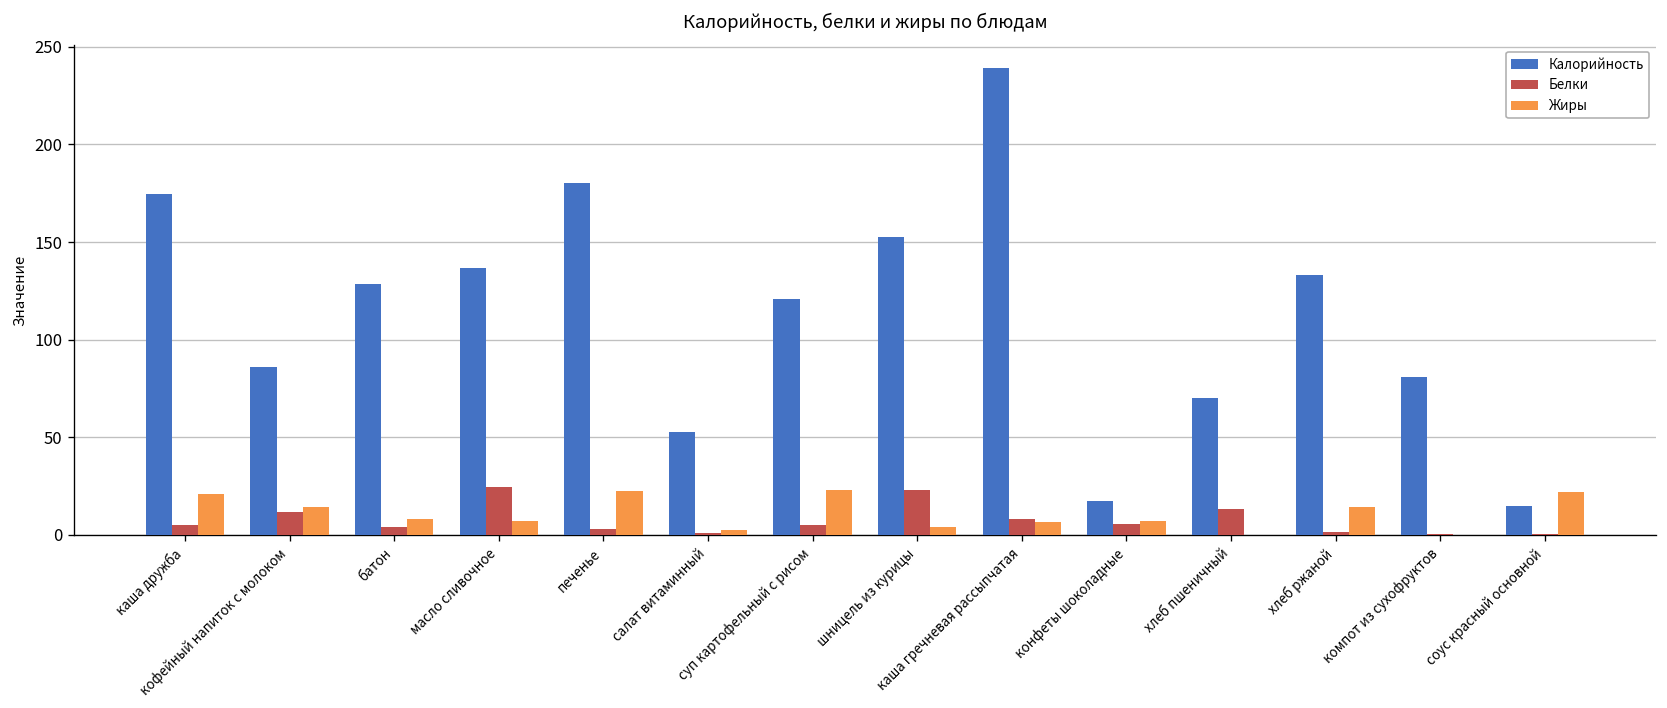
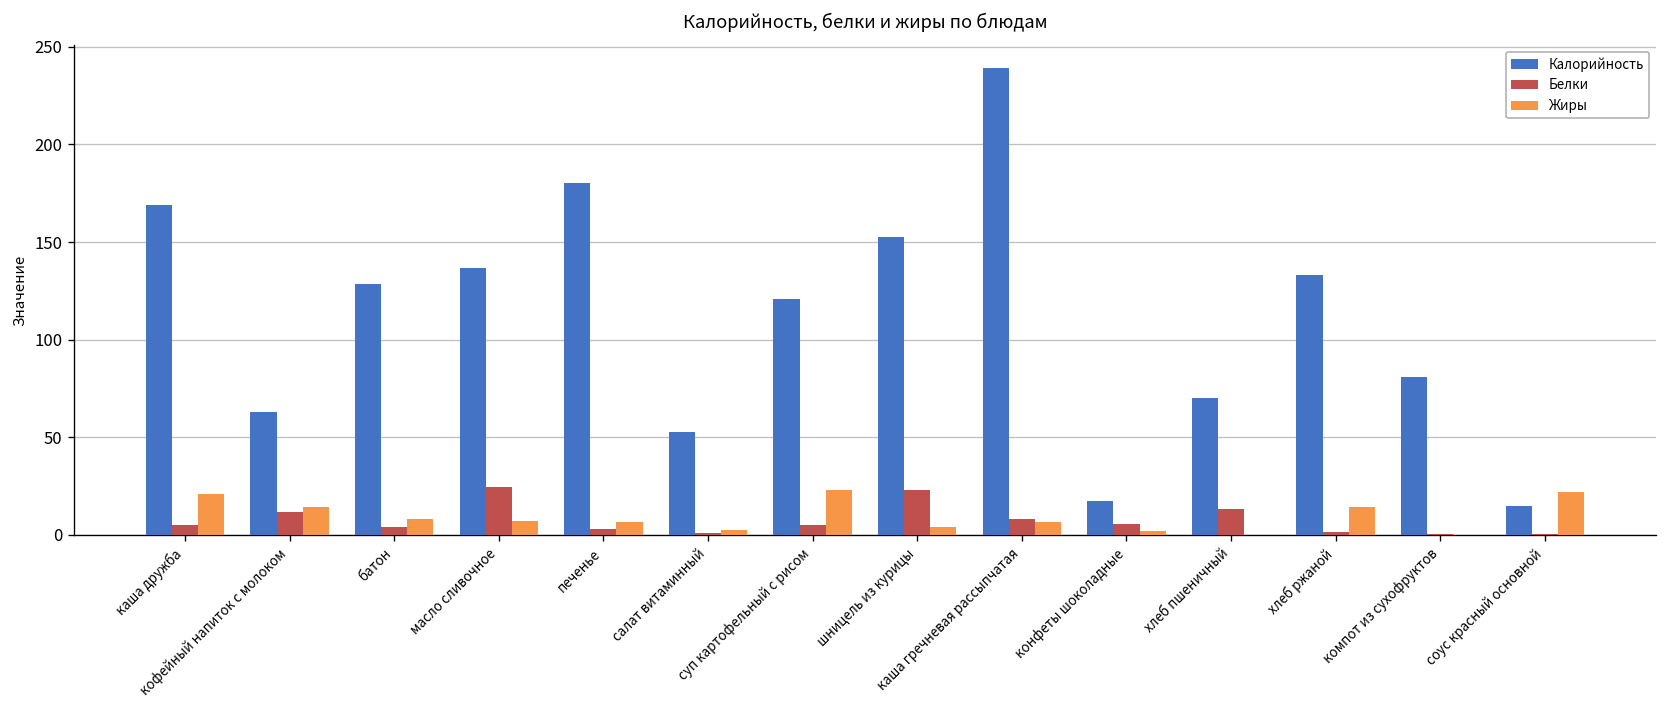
  {
    "Калорийность": {
-     "каша дружба": 175,
-     "кофейный напиток с молоком": 86,
+     "каша дружба": 169,
+     "кофейный напиток с молоком": 63,
      "батон": 129,
      "масло сливочное": 137,
      "печенье": 180,
      "салат витаминный": 53,
      "суп картофельный с рисом": 121,
      "шницель из курицы": 153,
      "каша гречневая рассыпчатая": 239,
      "конфеты шоколадные": 17,
      "хлеб пшеничный": 70,
      "хлеб ржаной": 133,
      "компот из сухофруктов": 81,
      "соус красный основной": 15
    },
    "Белки": {
      "каша дружба": 5,
      "кофейный напиток с молоком": 12,
      "батон": 4,
      "масло сливочное": 25,
      "печенье": 3,
      "суп картофельный с рисом": 5,
      "шницель из курицы": 23,
      "каша гречневая рассыпчатая": 8,
      "конфеты шоколадные": 6,
      "хлеб пшеничный": 14,
      "хлеб ржаной": 2
    },
    "Жиры": {
      "каша дружба": 21,
      "кофейный напиток с молоком": 14,
      "батон": 8,
      "масло сливочное": 7,
-     "печенье": 23,
+     "печенье": 7,
      "салат витаминный": 3,
      "суп картофельный с рисом": 23,
      "шницель из курицы": 4,
      "каша гречневая рассыпчатая": 7,
-     "конфеты шоколадные": 7,
+     "конфеты шоколадные": 2,
      "хлеб пшеничный": 0,
      "хлеб ржаной": 15,
      "компот из сухофруктов": 0,
      "соус красный основной": 22
    }
  }
